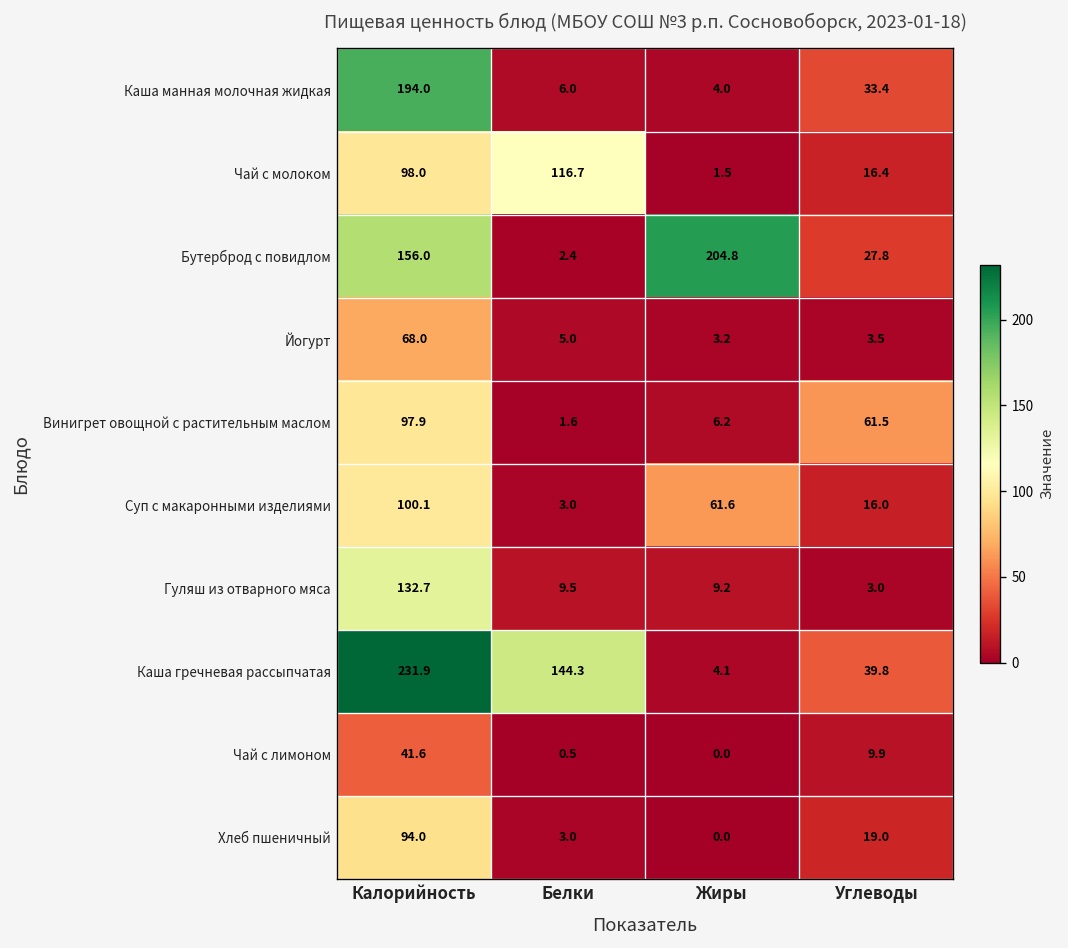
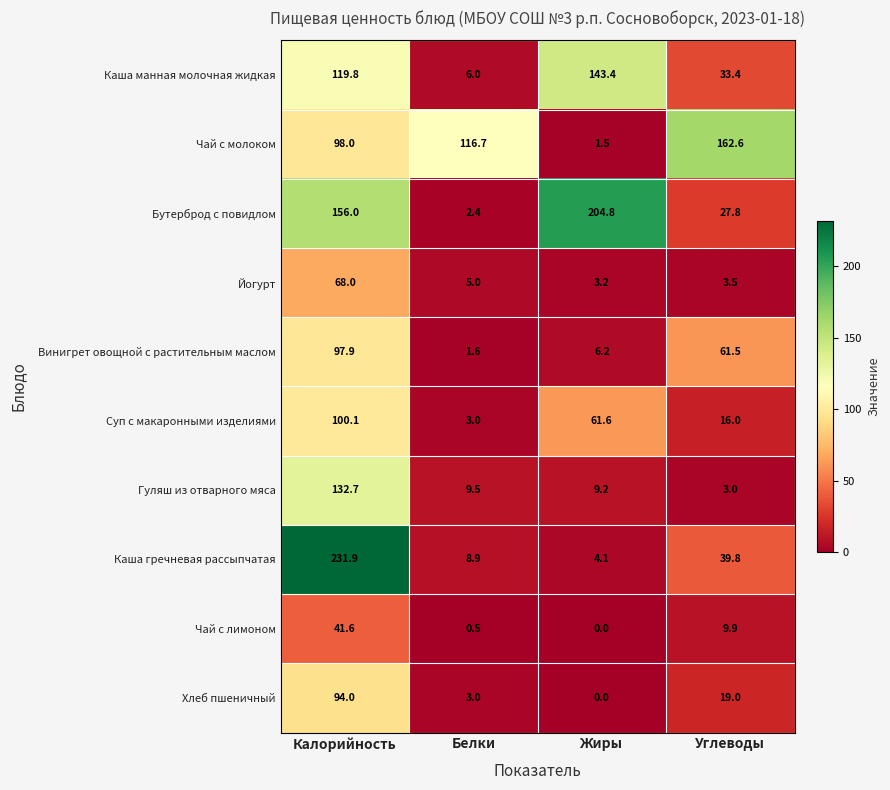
  {
    "Каша манная молочная жидкая": {
-     "Калорийность": 194.0,
+     "Калорийность": 119.8,
      "Белки": 6.0,
-     "Жиры": 4.0,
+     "Жиры": 143.4,
      "Углеводы": 33.4
    },
    "Чай с молоком": {
      "Калорийность": 98.0,
      "Белки": 116.7,
      "Жиры": 1.5,
-     "Углеводы": 16.4
+     "Углеводы": 162.6
    },
    "Бутерброд с повидлом": {
      "Калорийность": 156.0,
      "Белки": 2.4,
      "Жиры": 204.8,
      "Углеводы": 27.8
    },
    "Йогурт": {
      "Калорийность": 68.0,
      "Белки": 5.0,
      "Жиры": 3.2,
      "Углеводы": 3.5
    },
    "Винигрет овощной с растительным маслом": {
      "Калорийность": 97.9,
      "Белки": 1.6,
      "Жиры": 6.2,
      "Углеводы": 61.5
    },
    "Суп с макаронными изделиями": {
      "Калорийность": 100.1,
      "Белки": 3.0,
      "Жиры": 61.6,
      "Углеводы": 16.0
    },
    "Гуляш из отварного мяса": {
      "Калорийность": 132.7,
      "Белки": 9.5,
      "Жиры": 9.2,
      "Углеводы": 3.0
    },
    "Каша гречневая рассыпчатая": {
      "Калорийность": 231.9,
-     "Белки": 144.3,
+     "Белки": 8.9,
      "Жиры": 4.1,
      "Углеводы": 39.8
    },
    "Чай с лимоном": {
      "Калорийность": 41.6,
      "Белки": 0.5,
      "Жиры": 0.0,
      "Углеводы": 9.9
    },
    "Хлеб пшеничный": {
      "Калорийность": 94.0,
      "Белки": 3.0,
      "Жиры": 0.0,
      "Углеводы": 19.0
    }
  }
